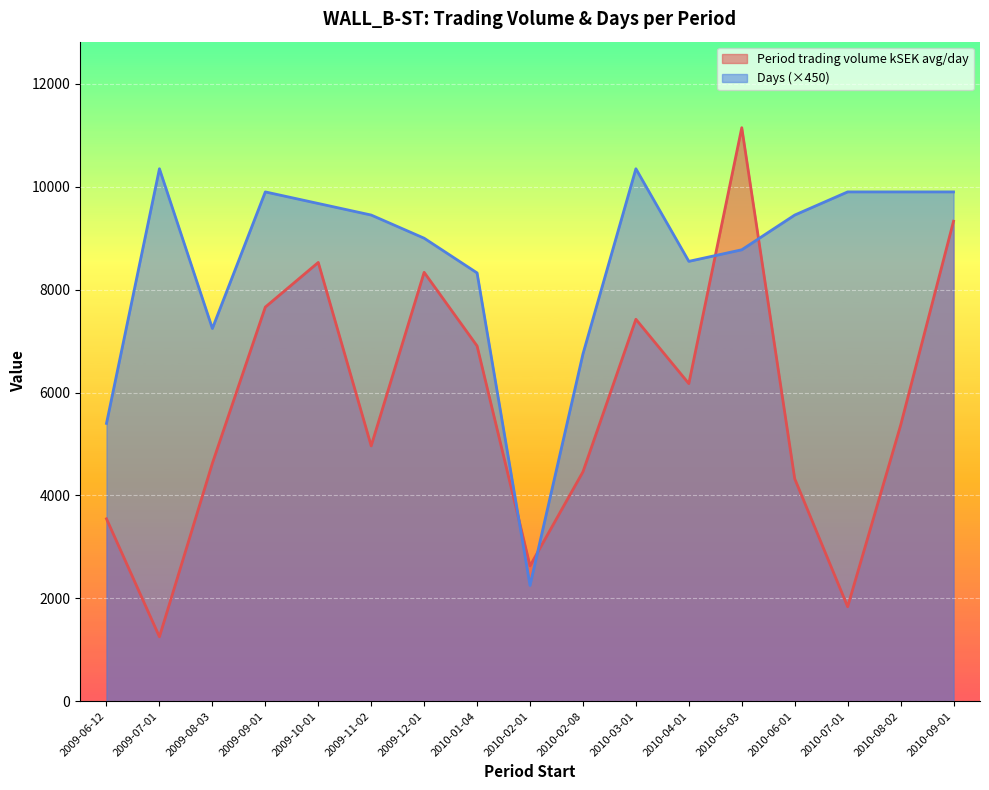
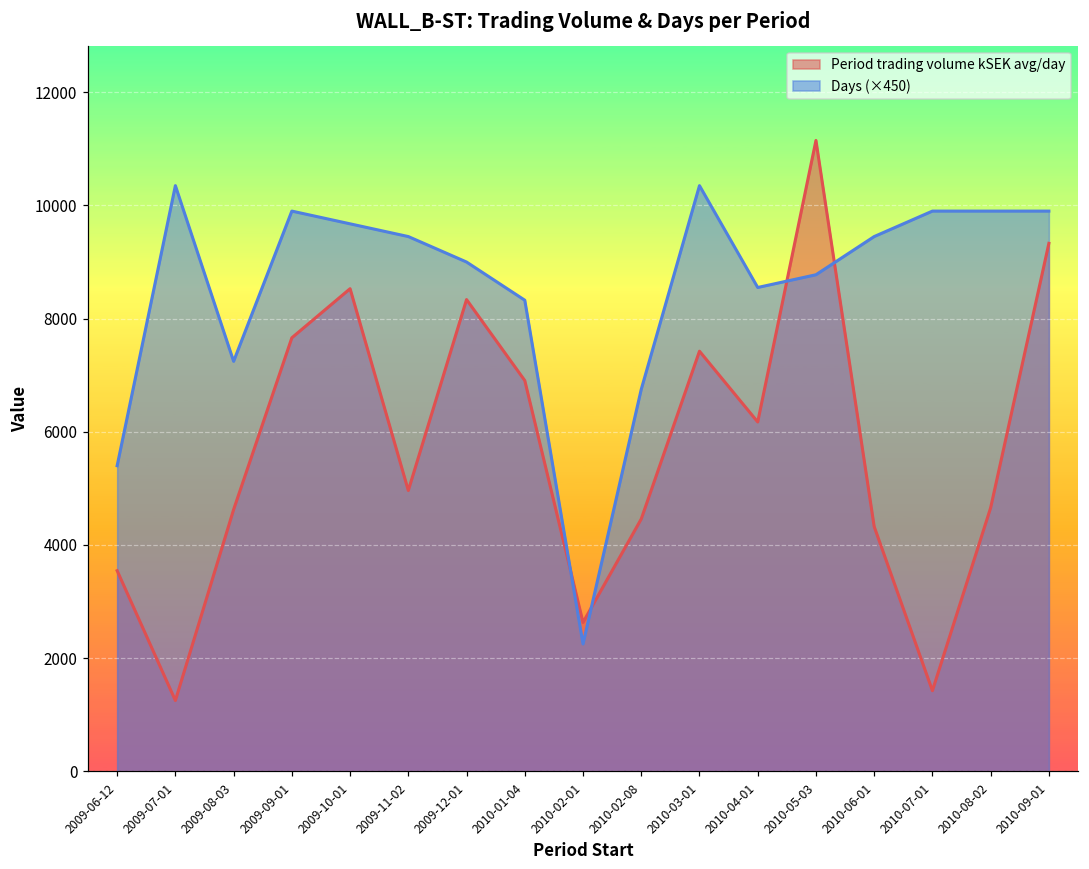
  {
    "Period trading volume kSEK avg/day": {
      "2009-06-12": 3500,
      "2009-07-01": 1300,
      "2009-08-03": 4600,
      "2009-09-01": 7700,
      "2009-10-01": 8500,
      "2009-11-02": 5000,
      "2009-12-01": 8300,
      "2010-01-04": 6900,
      "2010-02-01": 2600,
      "2010-02-08": 4500,
      "2010-03-01": 7400,
      "2010-04-01": 6200,
      "2010-05-03": 11100,
      "2010-06-01": 4300,
-     "2010-07-01": 1800,
-     "2010-08-02": 5400,
+     "2010-07-01": 1400,
+     "2010-08-02": 4700,
      "2010-09-01": 9300
    },
    "Days (×450)": {
      "2009-06-12": 5400,
      "2009-07-01": 10400,
      "2009-08-03": 7200,
      "2009-09-01": 9900,
      "2009-10-01": 9700,
      "2009-11-02": 9500,
      "2009-12-01": 9000,
      "2010-01-04": 8300,
      "2010-02-01": 2300,
      "2010-02-08": 6800,
      "2010-03-01": 10400,
      "2010-04-01": 8600,
      "2010-05-03": 8800,
      "2010-06-01": 9500,
      "2010-07-01": 9900,
      "2010-08-02": 9900,
      "2010-09-01": 9900
    }
  }
